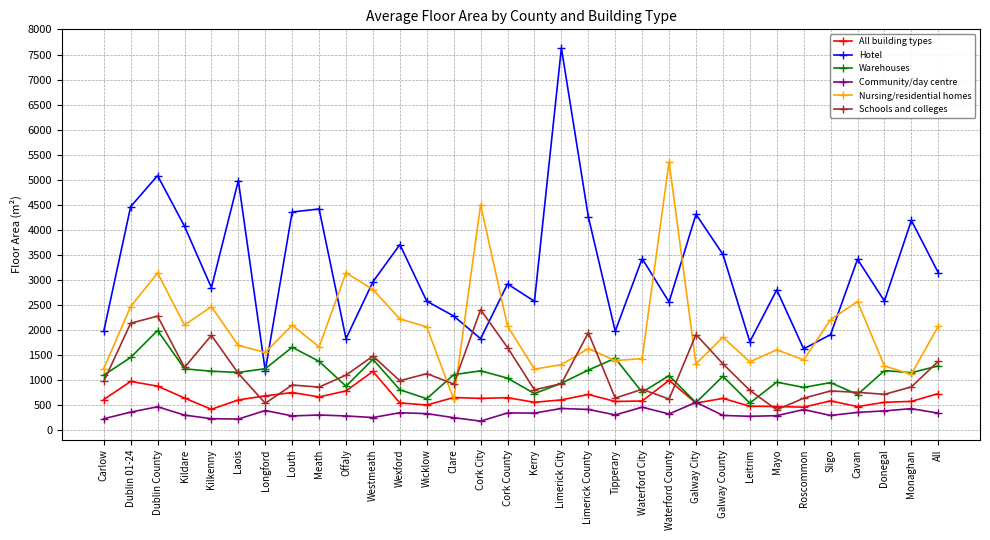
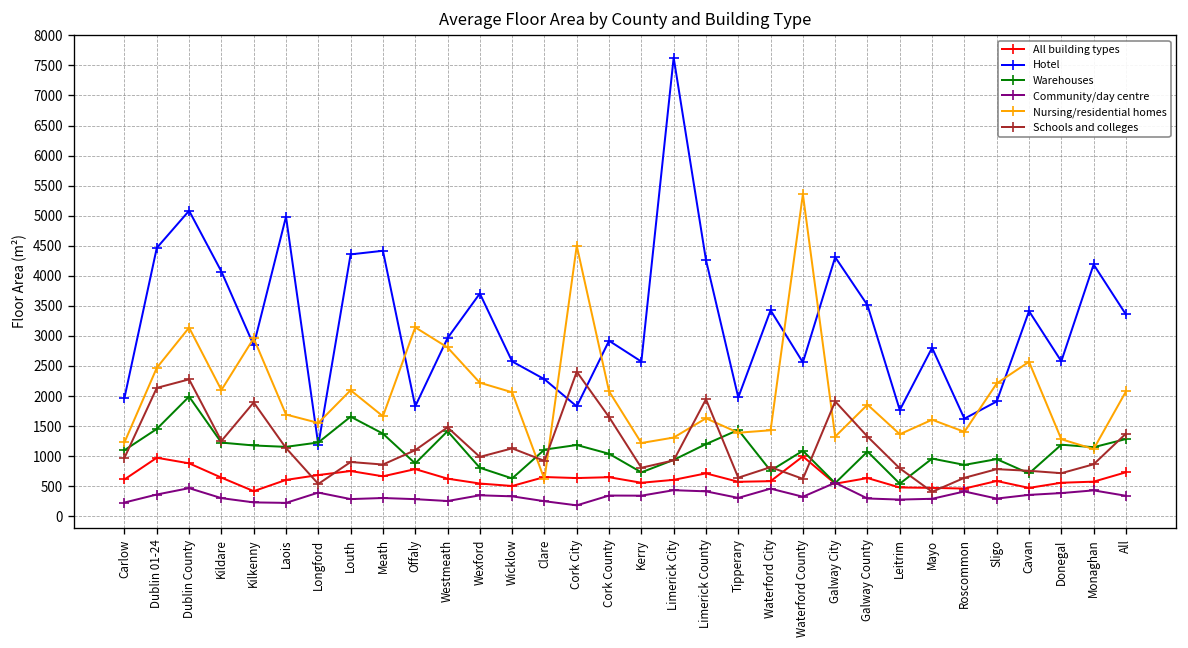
  {
    "All building types": {
      "Carlow": 600,
      "Dublin 01-24": 1000,
      "Dublin County": 900,
      "Kildare": 600,
      "Kilkenny": 400,
      "Laois": 600,
      "Longford": 700,
      "Louth": 800,
      "Meath": 700,
      "Offaly": 800,
-     "Westmeath": 1200,
+     "Westmeath": 600,
      "Wexford": 500,
      "Wicklow": 500,
      "Cork City": 600,
      "Cork County": 600,
      "Kerry": 600,
      "Limerick City": 600,
      "Limerick County": 700,
      "Tipperary": 600,
      "Waterford City": 600,
      "Waterford County": 1000,
      "Galway County": 600,
      "Leitrim": 500,
      "Mayo": 500,
      "Sligo": 600,
      "Cavan": 500,
      "Donegal": 600,
      "Monaghan": 600,
      "All": 700
    },
    "Hotel": {
      "Carlow": 2000,
      "Dublin 01-24": 4500,
      "Dublin County": 5100,
      "Kildare": 4100,
      "Kilkenny": 2800,
      "Laois": 5000,
      "Louth": 4400,
      "Meath": 4400,
      "Offaly": 1800,
      "Westmeath": 3000,
      "Wexford": 3700,
      "Wicklow": 2600,
      "Clare": 2300,
      "Cork City": 1800,
      "Cork County": 2900,
      "Kerry": 2600,
      "Limerick City": 7600,
      "Limerick County": 4300,
      "Tipperary": 2000,
      "Waterford City": 3400,
      "Waterford County": 2600,
      "Galway City": 4300,
      "Galway County": 3500,
      "Leitrim": 1800,
      "Mayo": 2800,
      "Roscommon": 1600,
      "Sligo": 1900,
      "Cavan": 3400,
      "Donegal": 2600,
      "Monaghan": 4200,
-     "All": 3100
+     "All": 3400
    },
    "Warehouses": {
      "Carlow": 1100,
      "Dublin 01-24": 1500,
      "Dublin County": 2000,
      "Kilkenny": 1200,
      "Louth": 1700,
      "Meath": 1400,
      "Offaly": 900,
      "Westmeath": 1400,
      "Wexford": 800,
      "Wicklow": 600,
      "Clare": 1100,
      "Cork City": 1200,
      "Cork County": 1000,
      "Kerry": 700,
      "Limerick County": 1200,
      "Waterford City": 800,
      "Waterford County": 1100,
      "Galway County": 1100,
      "Leitrim": 500,
      "Mayo": 1000,
      "Roscommon": 900,
      "Sligo": 1000,
      "Donegal": 1200,
      "All": 1300
    },
    "Community/day centre": {
      "Carlow": 200,
      "Dublin 01-24": 400,
      "Dublin County": 500,
      "Kildare": 300,
      "Kilkenny": 200,
      "Laois": 200,
      "Longford": 400,
      "Louth": 300,
      "Meath": 300,
      "Offaly": 300,
      "Westmeath": 300,
      "Wexford": 300,
      "Wicklow": 300,
      "Clare": 300,
      "Cork City": 200,
      "Cork County": 300,
      "Kerry": 300,
      "Limerick City": 400,
      "Limerick County": 400,
      "Tipperary": 300,
      "Waterford City": 500,
      "Waterford County": 300,
      "Galway County": 300,
      "Leitrim": 300,
      "Mayo": 300,
      "Sligo": 300,
      "Cavan": 400,
      "Donegal": 400,
      "Monaghan": 400,
      "All": 300
    },
    "Nursing/residential homes": {
      "Carlow": 1200,
      "Dublin 01-24": 2500,
      "Dublin County": 3100,
      "Kildare": 2100,
-     "Kilkenny": 2500,
+     "Kilkenny": 3000,
      "Laois": 1700,
      "Longford": 1600,
      "Louth": 2100,
      "Meath": 1700,
      "Offaly": 3100,
      "Westmeath": 2800,
      "Wexford": 2200,
      "Wicklow": 2100,
      "Cork City": 4500,
      "Cork County": 2100,
      "Kerry": 1200,
      "Limerick City": 1300,
      "Limerick County": 1600,
      "Waterford City": 1400,
      "Waterford County": 5400,
      "Galway City": 1300,
      "Galway County": 1900,
      "Leitrim": 1400,
      "Mayo": 1600,
      "Roscommon": 1400,
      "Sligo": 2200,
      "Cavan": 2600,
      "Donegal": 1300,
      "All": 2100
    },
    "Schools and colleges": {
      "Carlow": 1000,
      "Dublin 01-24": 2100,
      "Dublin County": 2300,
      "Kilkenny": 1900,
      "Longford": 500,
      "Louth": 900,
      "Meath": 900,
      "Offaly": 1100,
      "Westmeath": 1500,
      "Wexford": 1000,
      "Wicklow": 1100,
      "Clare": 900,
      "Cork City": 2400,
      "Cork County": 1700,
      "Kerry": 800,
      "Limerick County": 1900,
      "Tipperary": 600,
      "Waterford City": 800,
      "Waterford County": 600,
      "Galway City": 1900,
      "Galway County": 1300,
      "Leitrim": 800,
      "Mayo": 400,
      "Roscommon": 600,
      "Sligo": 800,
      "Donegal": 700,
      "Monaghan": 900,
      "All": 1400
    }
  }
